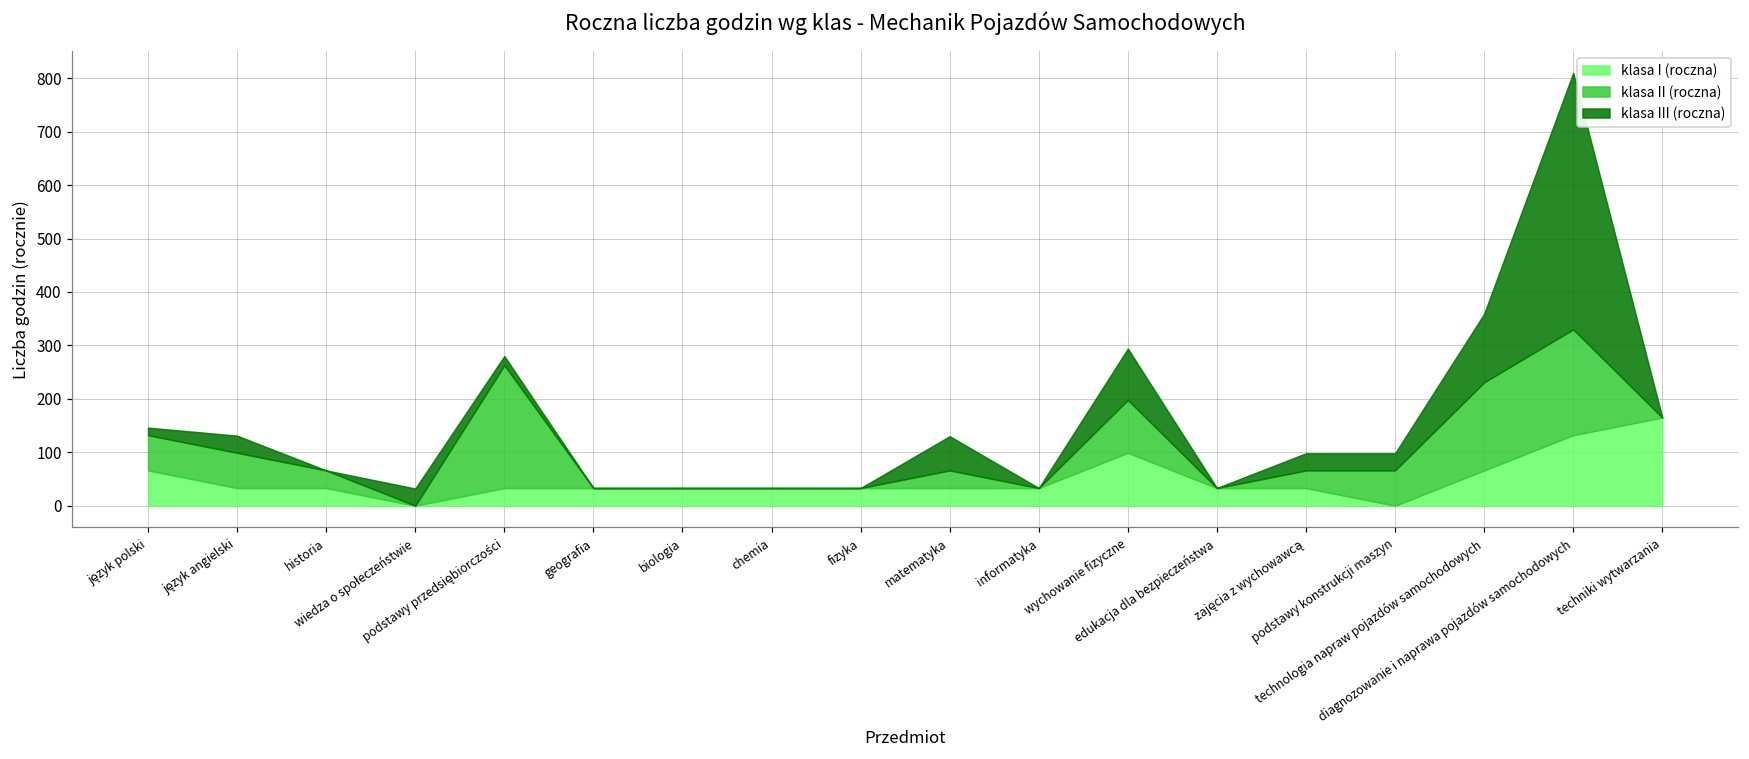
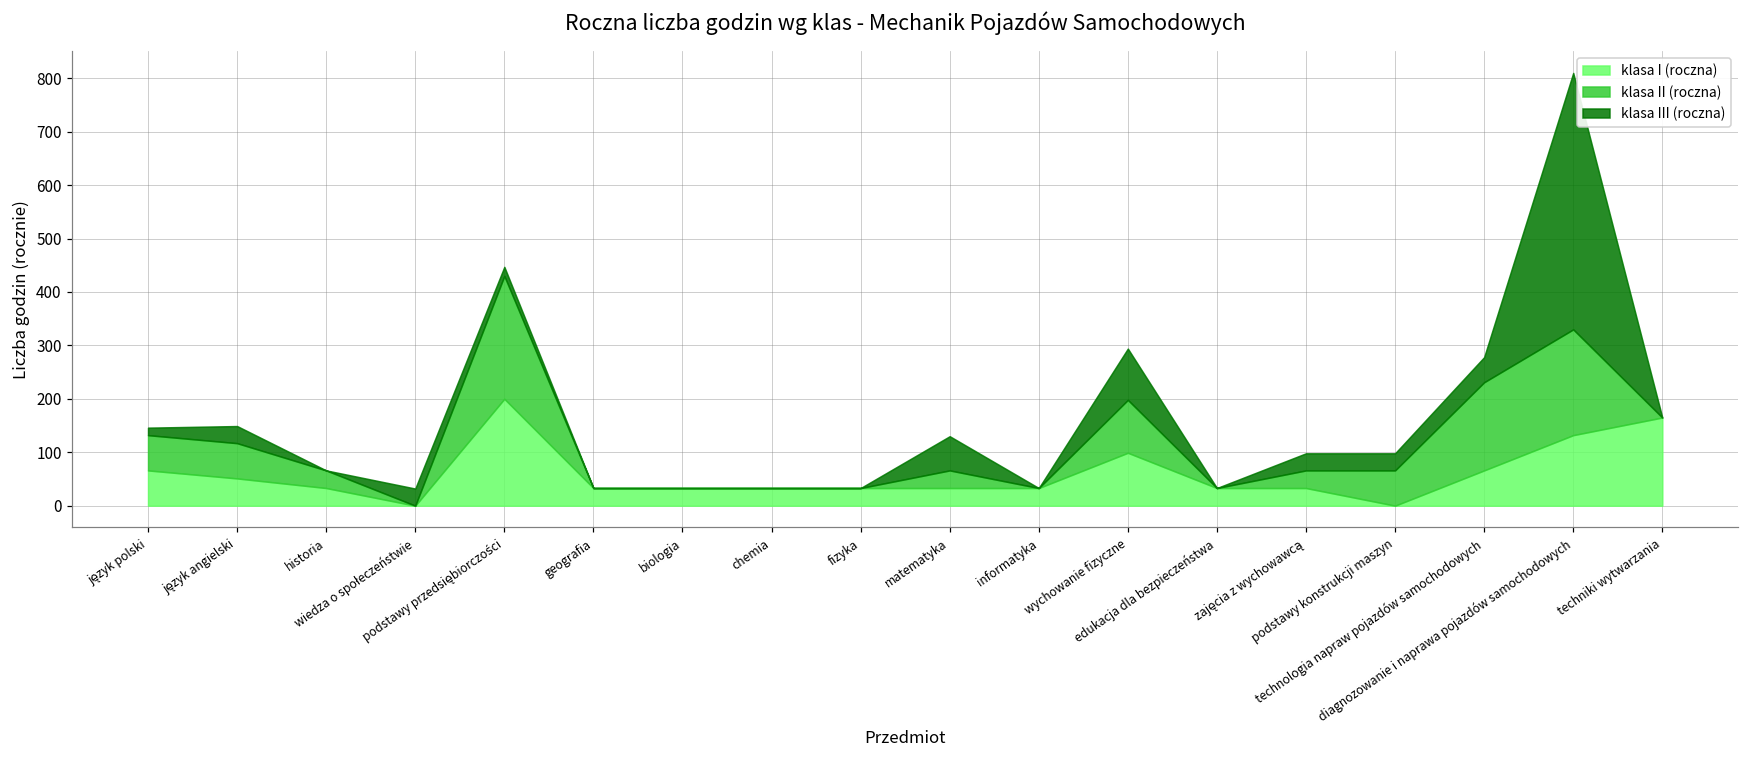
  {
    "klasa I (roczna)": {
      "język polski": 70,
-     "język angielski": 30,
+     "język angielski": 50,
      "historia": 30,
-     "podstawy przedsiębiorczości": 30,
+     "podstawy przedsiębiorczości": 200,
      "matematyka": 30,
      "wychowanie fizyczne": 100,
      "zajęcia z wychowawcą": 30,
      "podstawy konstrukcji maszyn": 0,
      "technologia napraw pojazdów samochodowych": 70,
      "diagnozowanie i naprawa pojazdów samochodowych": 130
    },
    "klasa II (roczna)": {
      "język polski": 70,
      "język angielski": 70,
      "podstawy przedsiębiorczości": 230,
      "matematyka": 30,
      "wychowanie fizyczne": 100,
      "zajęcia z wychowawcą": 30,
      "podstawy konstrukcji maszyn": 70,
      "technologia napraw pojazdów samochodowych": 170,
      "diagnozowanie i naprawa pojazdów samochodowych": 200
    },
    "klasa III (roczna)": {
      "język polski": 10,
      "język angielski": 30,
      "wiedza o społeczeństwie": 30,
      "podstawy przedsiębiorczości": 20,
      "matematyka": 60,
      "wychowanie fizyczne": 100,
      "zajęcia z wychowawcą": 30,
      "podstawy konstrukcji maszyn": 30,
-     "technologia napraw pojazdów samochodowych": 130,
+     "technologia napraw pojazdów samochodowych": 50,
      "diagnozowanie i naprawa pojazdów samochodowych": 480
    }
  }
